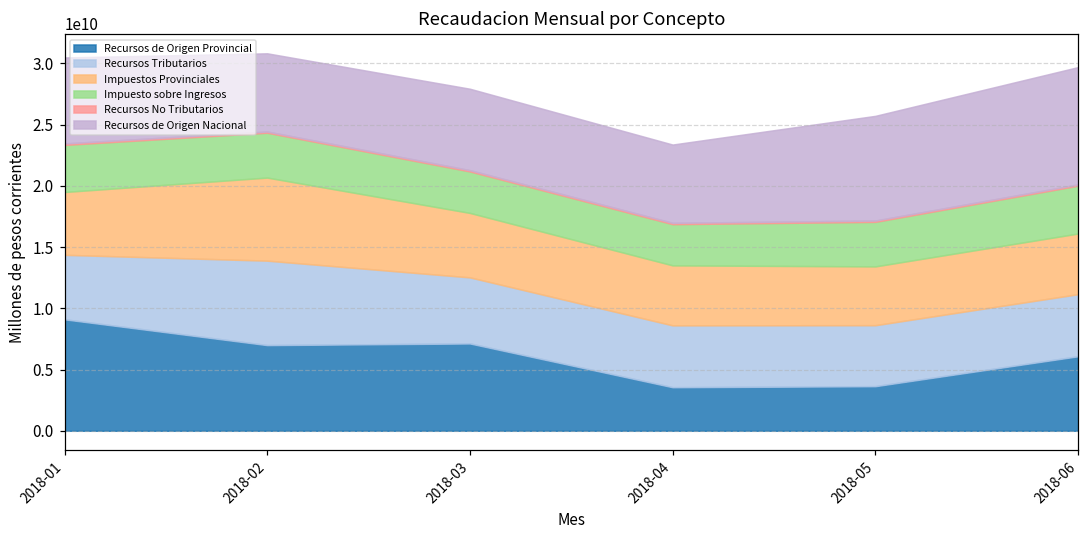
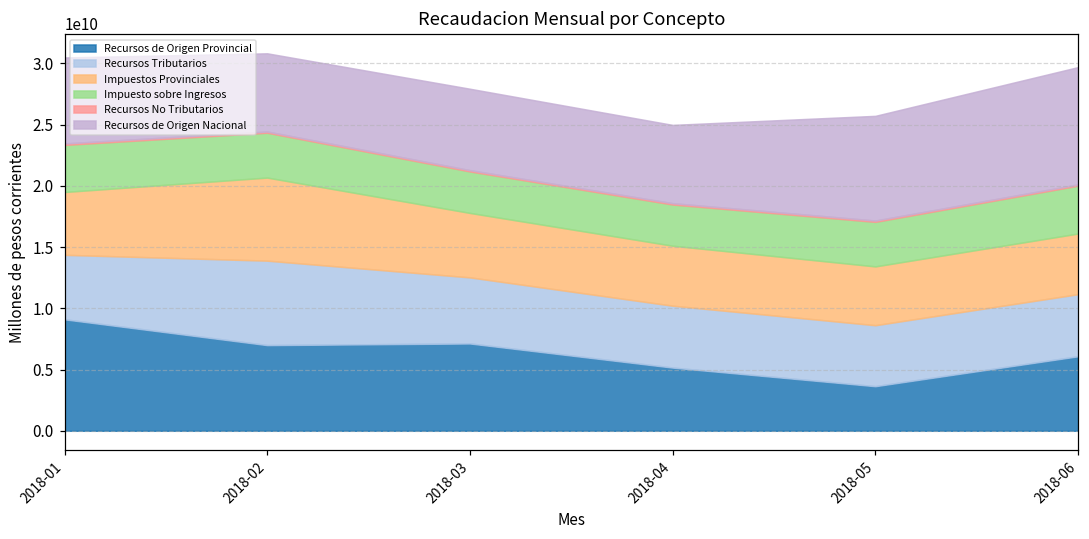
  {
    "Recursos de Origen Provincial": {
      "2018-01": 9100000000,
      "2018-02": 7000000000,
      "2018-03": 7100000000,
-     "2018-04": 3600000000,
+     "2018-04": 5200000000,
      "2018-05": 3600000000,
      "2018-06": 6100000000
    }
  }
